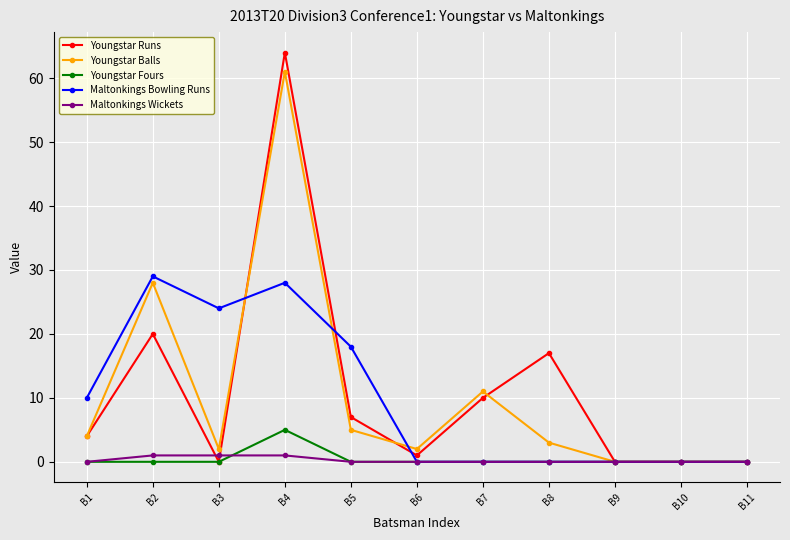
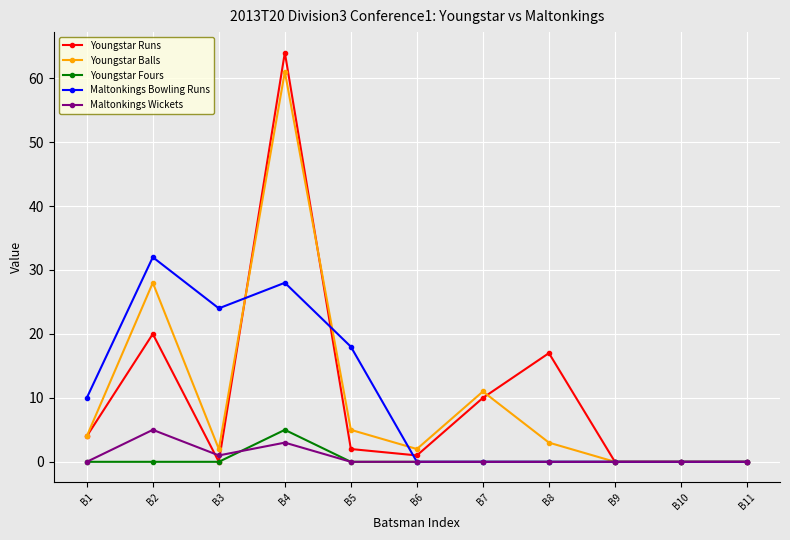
  {
    "Youngstar Runs": {
      "B2": 20,
      "B4": 64,
-     "B5": 7,
+     "B5": 2,
      "B6": 1,
      "B7": 10,
      "B8": 17
    },
    "Youngstar Balls": {
      "B2": 28,
      "B3": 2,
      "B4": 61,
      "B5": 5,
      "B6": 2,
      "B7": 11,
      "B8": 3
    },
    "Youngstar Fours": {
      "B2": 0,
      "B4": 5
    },
    "Maltonkings Bowling Runs": {
      "B1": 10,
-     "B2": 29,
+     "B2": 32,
      "B3": 24,
      "B4": 28,
      "B5": 18
    },
    "Maltonkings Wickets": {
-     "B2": 1,
+     "B2": 5,
      "B3": 1,
-     "B4": 1
+     "B4": 3
    }
  }
